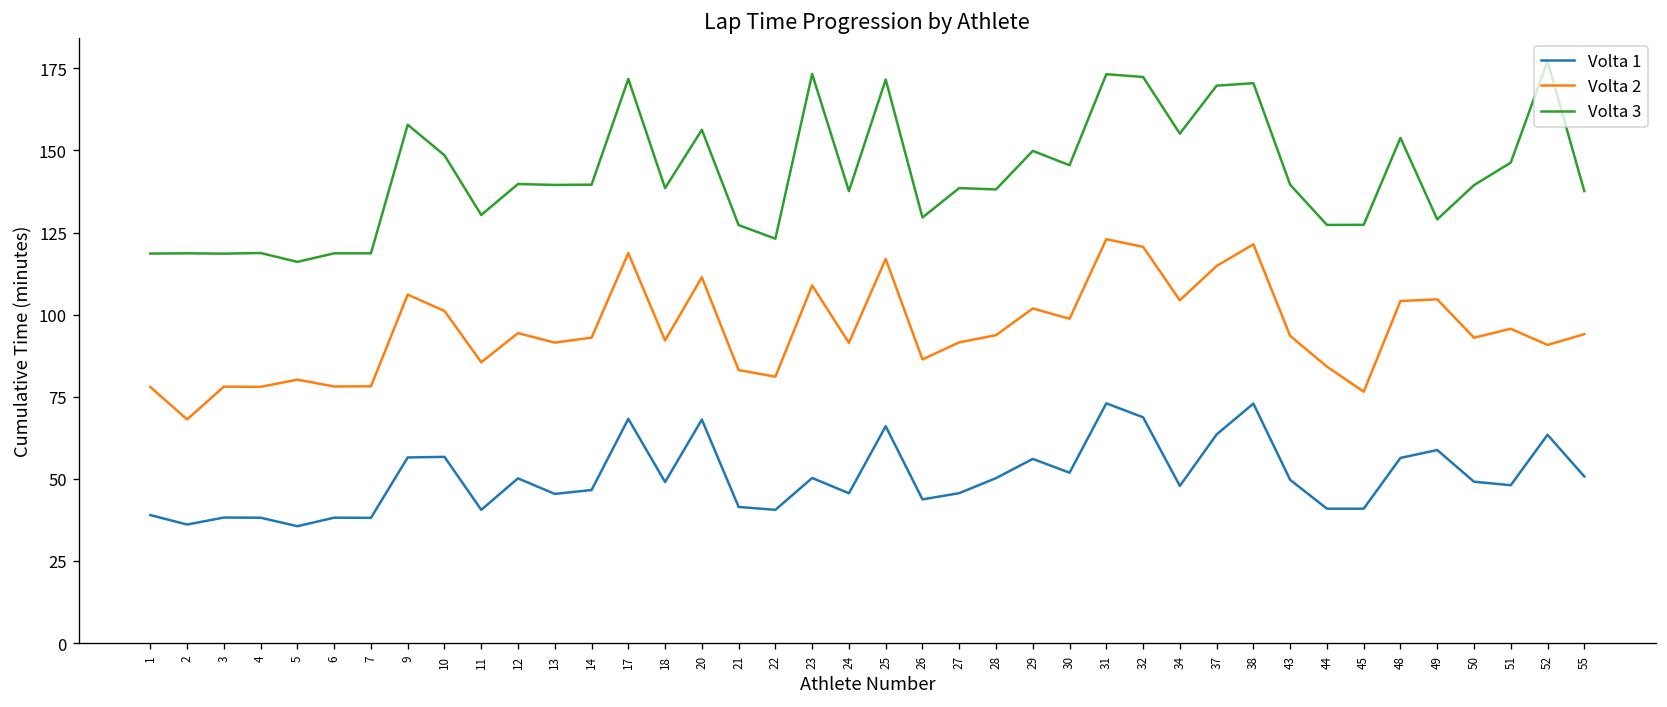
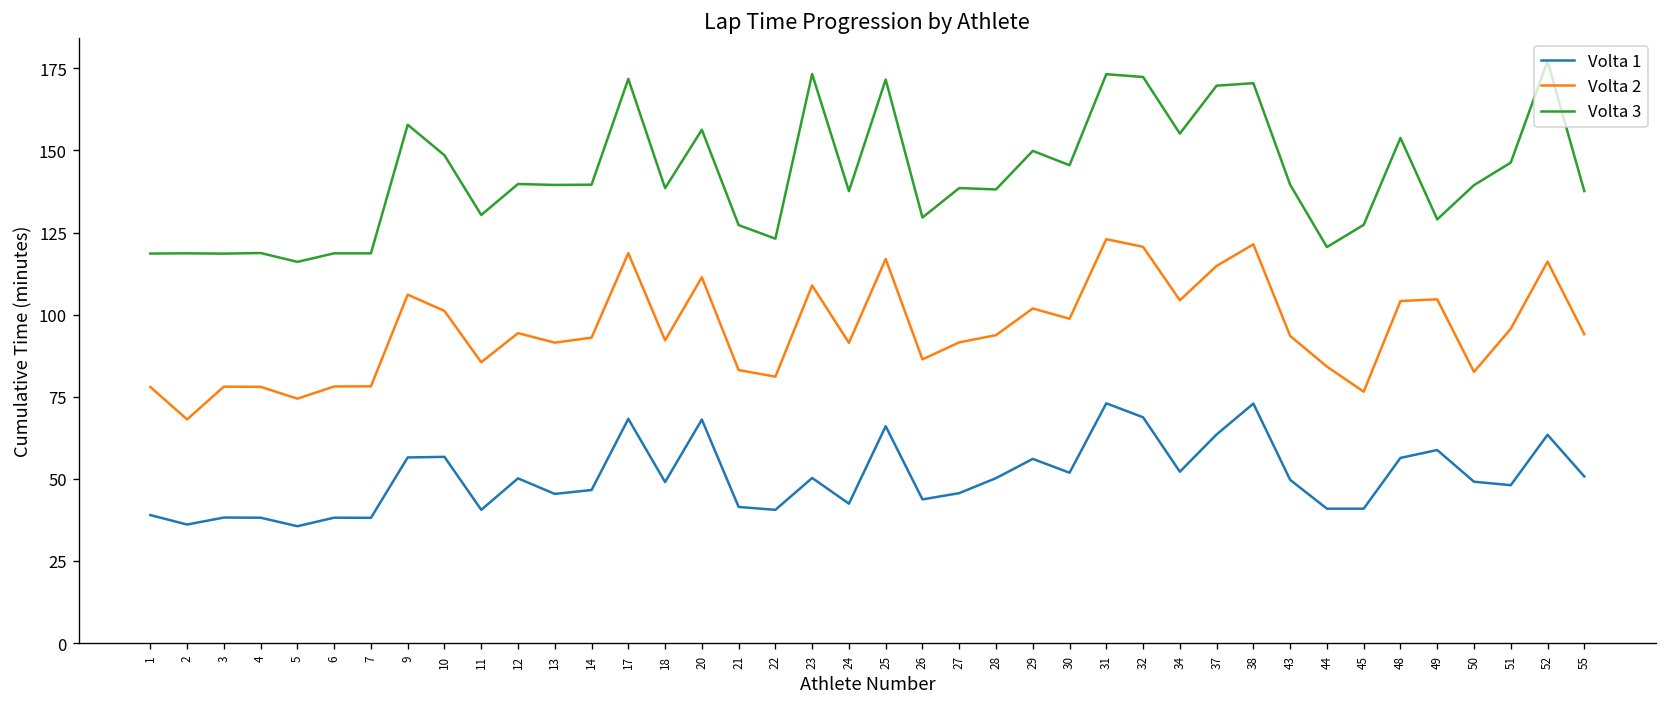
  {
    "Volta 1": {
      "1": 39,
      "2": 36,
      "3": 38,
      "4": 38,
      "5": 36,
      "6": 38,
      "7": 38,
      "9": 57,
      "10": 57,
      "11": 41,
      "12": 50,
      "13": 45,
      "14": 47,
      "17": 68,
      "18": 49,
      "20": 68,
      "21": 41,
      "22": 41,
      "23": 50,
-     "24": 46,
+     "24": 42,
      "25": 66,
      "26": 44,
      "27": 46,
      "28": 50,
      "29": 56,
      "30": 52,
      "31": 73,
      "32": 69,
-     "34": 48,
+     "34": 52,
      "37": 64,
      "38": 73,
      "43": 50,
      "44": 41,
      "45": 41,
      "48": 56,
      "49": 59,
      "50": 49,
      "51": 48,
      "52": 63,
      "55": 51
    },
    "Volta 2": {
      "1": 78,
      "2": 68,
      "3": 78,
      "4": 78,
-     "5": 80,
+     "5": 74,
      "6": 78,
      "7": 78,
      "9": 106,
      "10": 101,
      "11": 86,
      "12": 94,
      "13": 91,
      "14": 93,
      "17": 119,
      "18": 92,
      "20": 111,
      "21": 83,
      "22": 81,
      "23": 109,
      "24": 91,
      "25": 117,
      "26": 86,
      "27": 92,
      "28": 94,
      "29": 102,
      "30": 99,
      "31": 123,
      "32": 121,
      "34": 104,
      "37": 115,
      "38": 121,
      "43": 94,
      "44": 84,
      "45": 77,
      "48": 104,
      "49": 105,
-     "50": 93,
+     "50": 83,
      "51": 96,
-     "52": 91,
+     "52": 116,
      "55": 94
    },
    "Volta 3": {
      "1": 119,
      "2": 119,
      "3": 119,
      "4": 119,
      "5": 116,
      "6": 119,
      "7": 119,
      "9": 158,
      "10": 149,
      "11": 130,
      "12": 140,
      "13": 140,
      "14": 140,
      "17": 172,
      "18": 139,
      "20": 156,
      "21": 127,
      "22": 123,
      "23": 173,
      "24": 138,
      "25": 172,
      "26": 130,
      "27": 139,
      "28": 138,
      "29": 150,
      "30": 146,
      "31": 173,
      "32": 172,
      "34": 155,
      "37": 170,
      "38": 170,
      "43": 140,
-     "44": 127,
+     "44": 121,
      "45": 127,
      "48": 154,
      "49": 129,
      "50": 139,
      "51": 146,
      "55": 138
    }
  }
